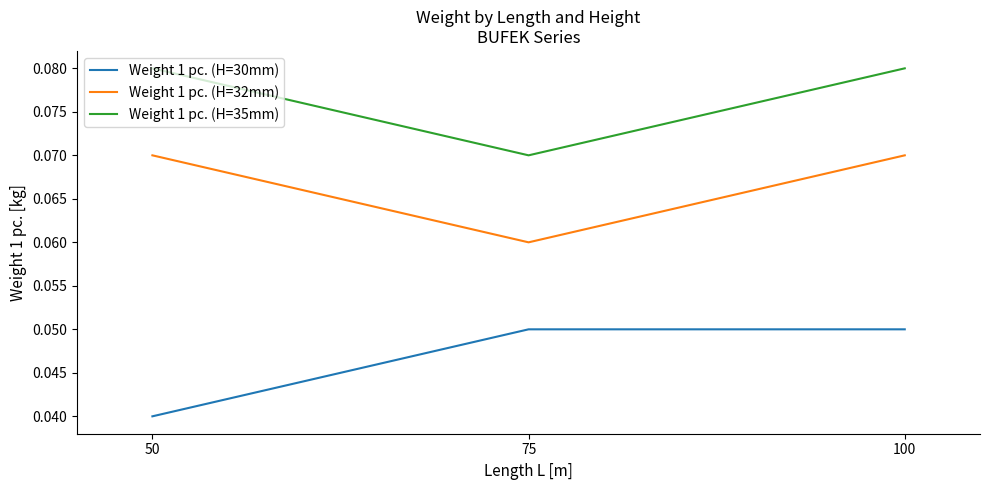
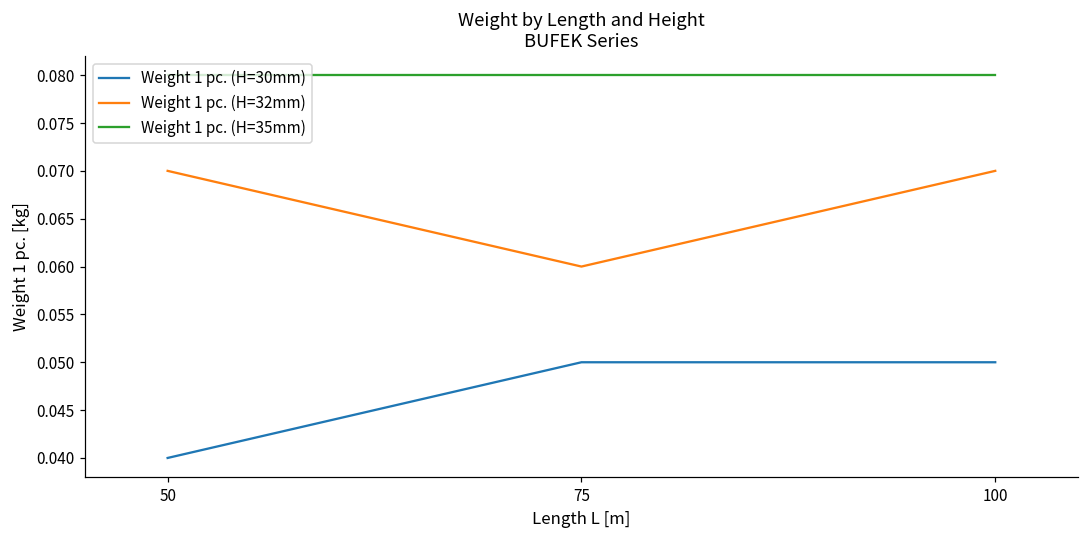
  {
    "Weight 1 pc. (H=30mm)": {
      "50": 0.04,
      "75": 0.05,
      "100": 0.05
    },
    "Weight 1 pc. (H=32mm)": {
      "50": 0.07,
      "75": 0.06,
      "100": 0.07
    },
    "Weight 1 pc. (H=35mm)": {
-     "75": 0.07,
+     "75": 0.08,
      "100": 0.08
    }
  }
